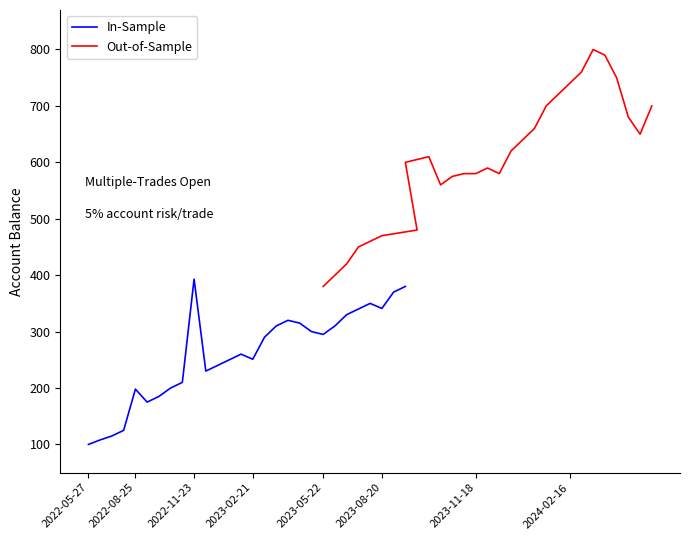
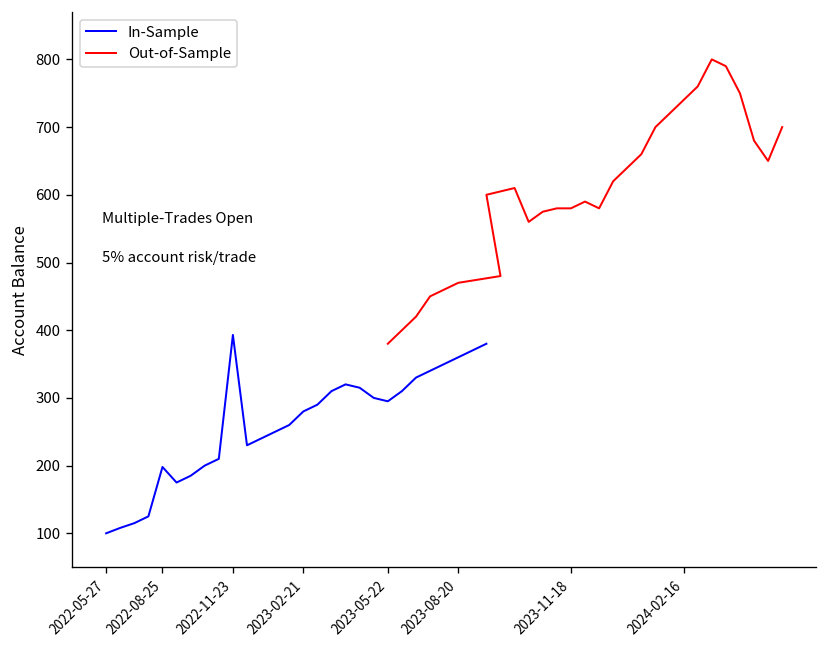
  {
    "In-Sample": {
      "2022-05-27": 100,
      "2022-08-25": 200,
      "2022-11-23": 390,
-     "2023-02-21": 250,
+     "2023-02-21": 280,
      "2023-05-22": 300,
-     "2023-08-20": 340
+     "2023-08-20": 360
    }
  }
